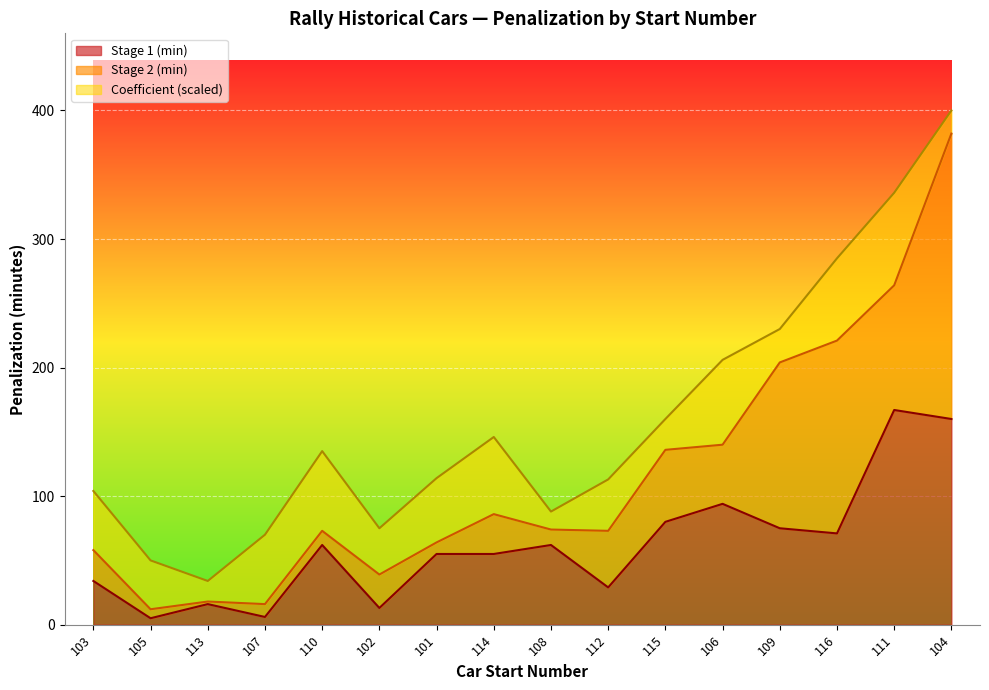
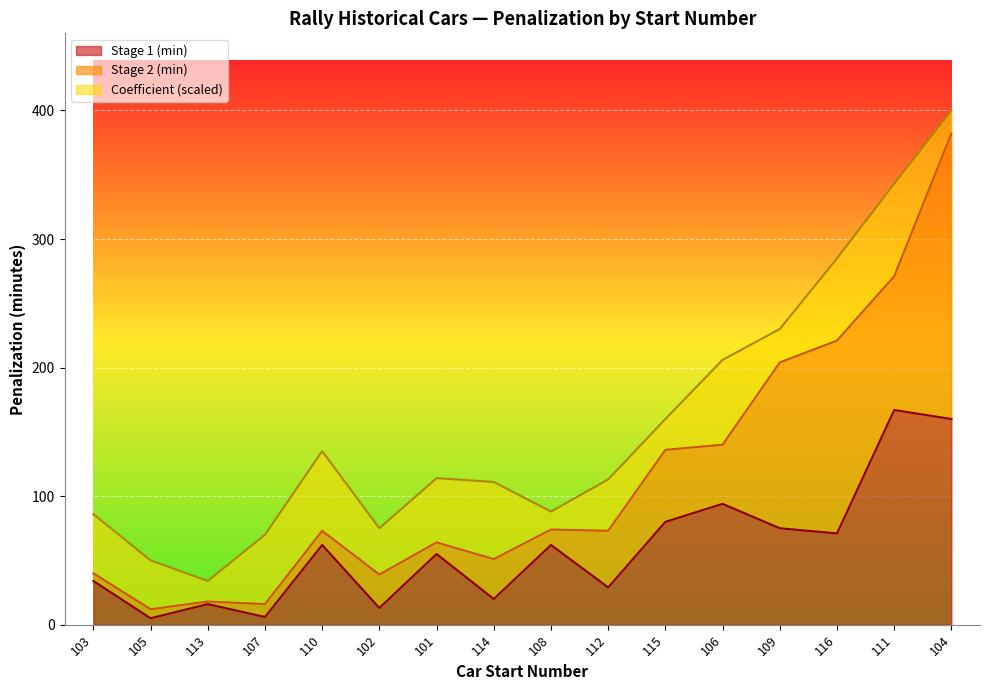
  {
    "Stage 1 (min)": {
      "103": 34,
      "105": 5,
      "113": 16,
      "107": 6,
      "110": 62,
      "102": 13,
      "101": 55,
-     "114": 55,
+     "114": 20,
      "108": 62,
      "112": 29,
      "115": 80,
      "106": 94,
      "109": 75,
      "116": 71,
      "111": 167,
      "104": 160
    },
    "Stage 2 (min)": {
-     "103": 24,
+     "103": 6,
      "105": 7,
      "113": 2,
      "107": 10,
      "110": 11,
      "102": 26,
      "101": 9,
      "114": 31,
      "108": 12,
      "112": 44,
      "115": 56,
      "106": 46,
      "109": 129,
      "116": 150,
-     "111": 97,
+     "111": 104,
      "104": 222
    },
    "Coefficient (scaled)": {
      "103": 46,
      "105": 38,
      "113": 16,
      "107": 54,
      "110": 62,
      "102": 36,
      "101": 50,
      "114": 60,
      "108": 14,
      "112": 40,
      "115": 24,
      "106": 66,
      "109": 26,
      "116": 64,
      "111": 72,
      "104": 18
    }
  }
